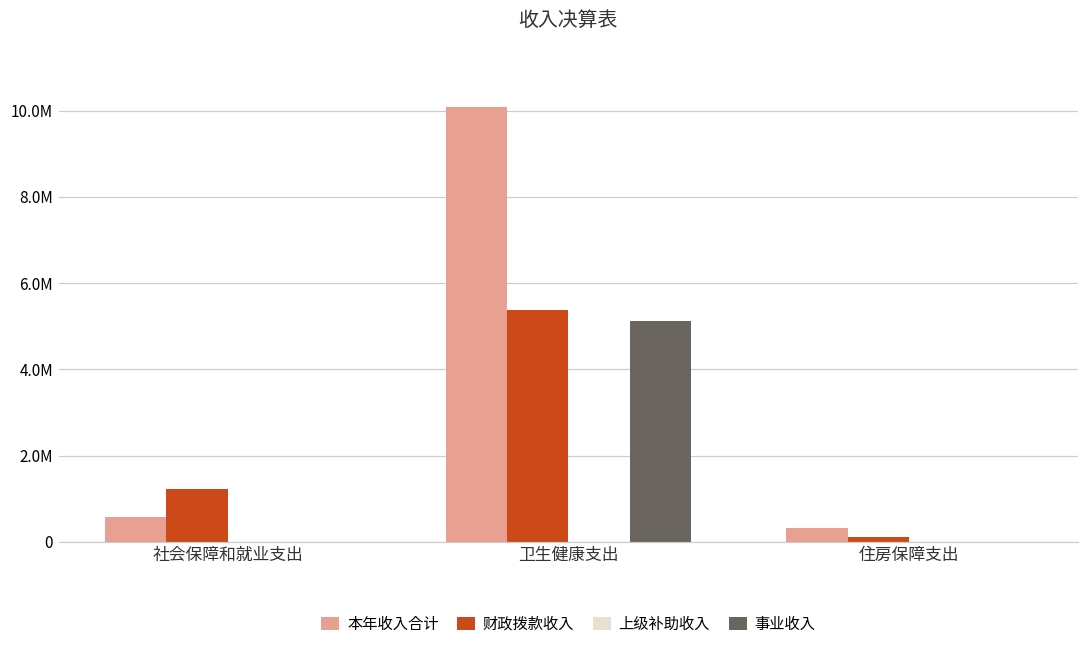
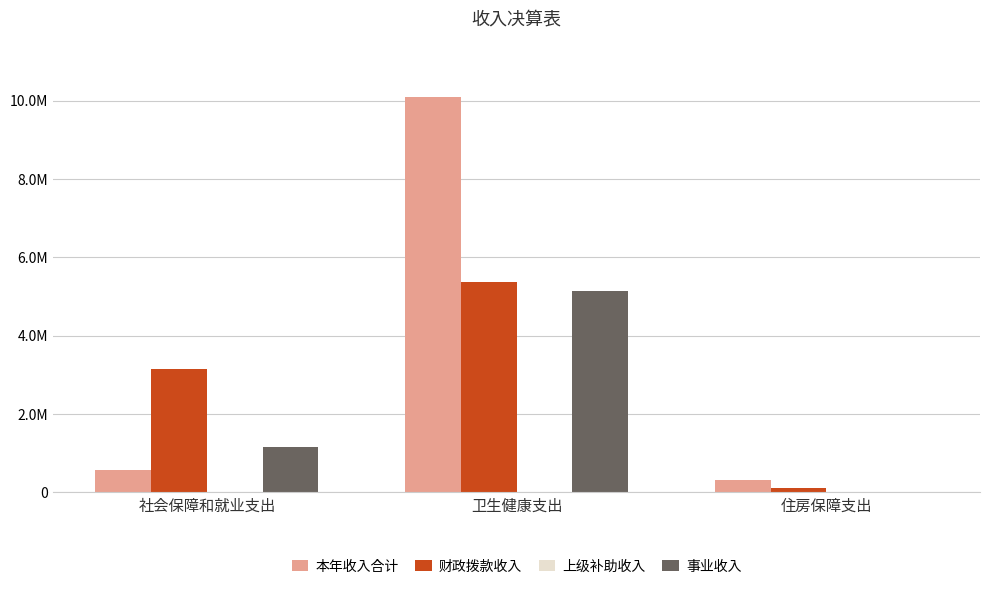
  {
    "本年收入合计": {
      "社会保障和就业支出": 600000,
      "卫生健康支出": 10100000,
      "住房保障支出": 300000
    },
    "财政拨款收入": {
-     "社会保障和就业支出": 1200000,
+     "社会保障和就业支出": 3100000,
      "卫生健康支出": 5400000,
      "住房保障支出": 100000
    },
    "上级补助收入": {
      "社会保障和就业支出": 0,
      "卫生健康支出": 0,
      "住房保障支出": 0
    },
    "事业收入": {
-     "社会保障和就业支出": 0,
+     "社会保障和就业支出": 1200000,
      "卫生健康支出": 5100000,
      "住房保障支出": 0
    }
  }
